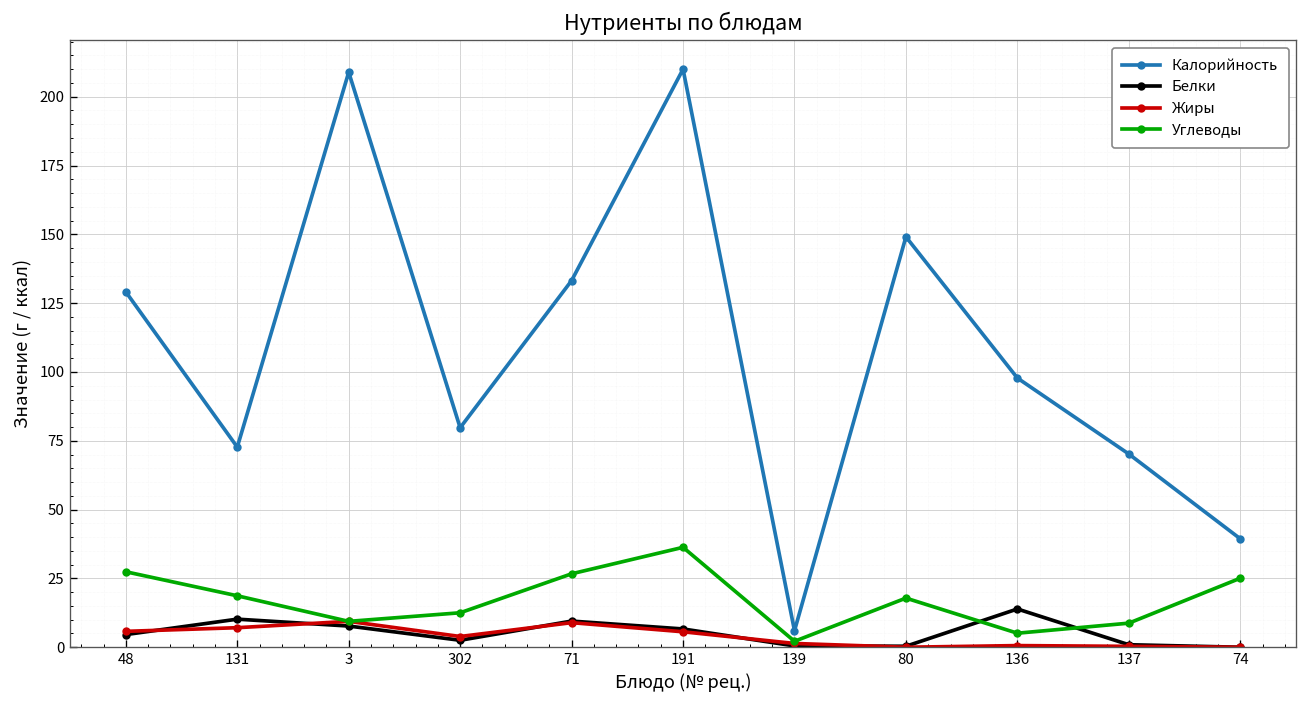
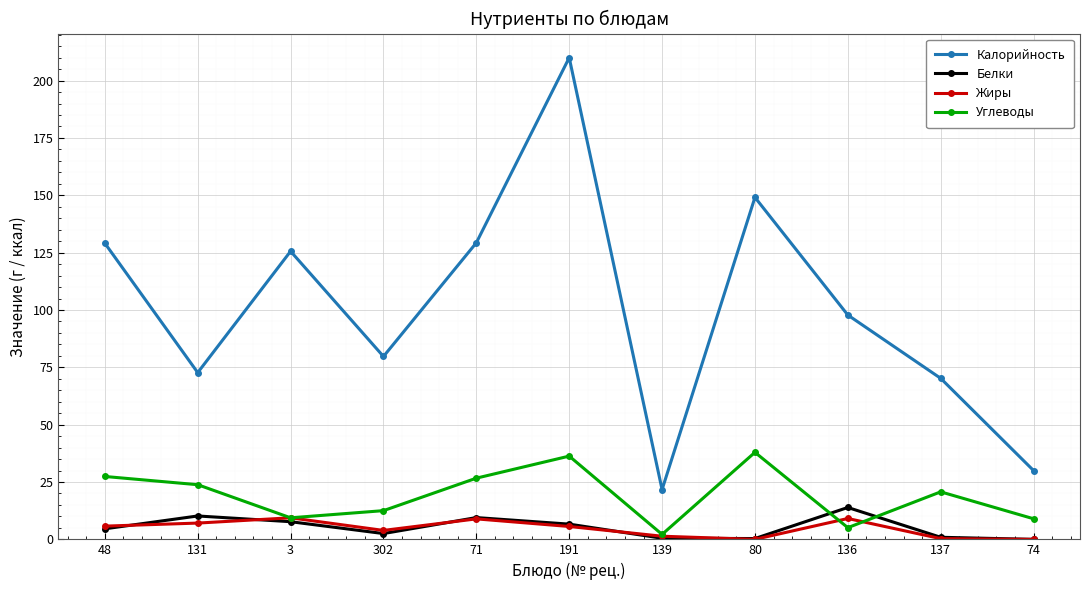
  {
    "Калорийность": {
      "48": 129,
      "131": 73,
-     "3": 209,
+     "3": 126,
      "302": 80,
-     "71": 133,
+     "71": 129,
      "191": 210,
-     "139": 6,
+     "139": 22,
      "80": 149,
      "136": 98,
      "137": 70,
-     "74": 39
+     "74": 30
    },
    "Белки": {
      "48": 5,
      "131": 10,
      "3": 8,
      "302": 3,
      "136": 14
    },
    "Жиры": {
      "48": 6,
      "131": 7,
      "302": 4,
-     "136": 1
+     "136": 9
    },
    "Углеводы": {
      "48": 27,
-     "131": 19,
+     "131": 24,
      "302": 13,
      "71": 27,
      "191": 36,
-     "80": 18,
+     "80": 38,
      "136": 5,
-     "137": 9,
-     "74": 25
+     "137": 21,
+     "74": 9
    }
  }
